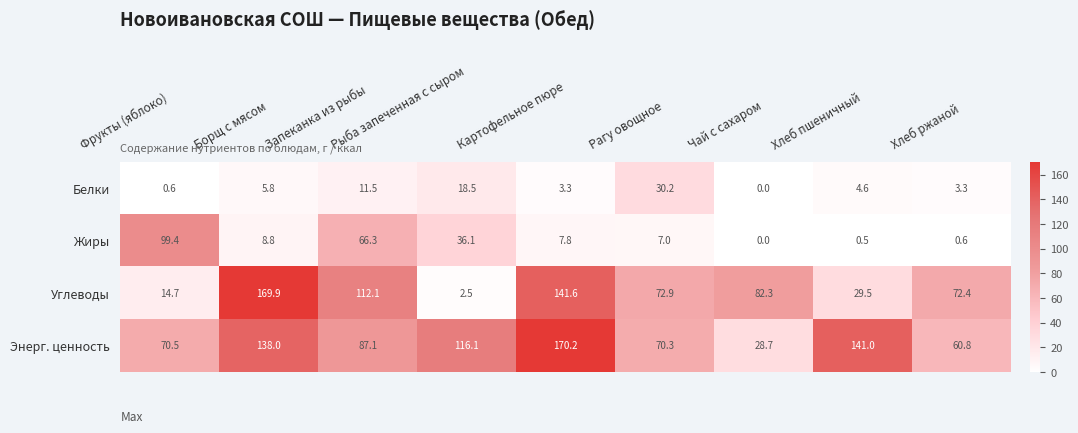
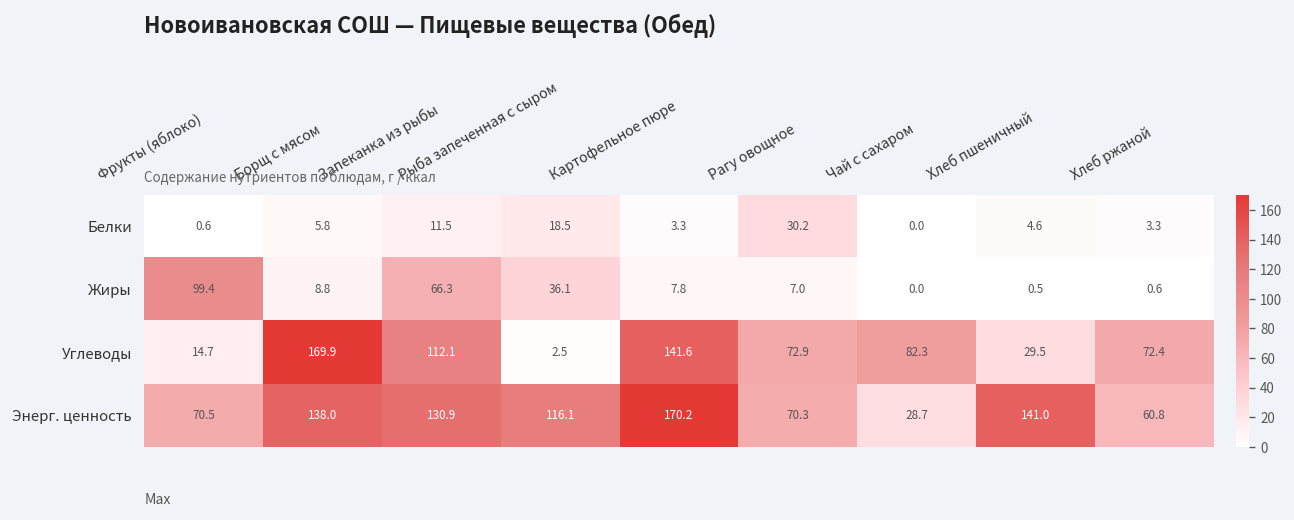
  {
    "Белки": {
      "Фрукты (яблоко)": 0.6,
      "Борщ с мясом": 5.8,
      "Запеканка из рыбы": 11.5,
      "Рыба запеченная с сыром": 18.5,
      "Картофельное пюре": 3.3,
      "Рагу овощное": 30.2,
      "Чай с сахаром": 0.0,
      "Хлеб пшеничный": 4.6,
      "Хлеб ржаной": 3.3
    },
    "Жиры": {
      "Фрукты (яблоко)": 99.4,
      "Борщ с мясом": 8.8,
      "Запеканка из рыбы": 66.3,
      "Рыба запеченная с сыром": 36.1,
      "Картофельное пюре": 7.8,
      "Рагу овощное": 7.0,
      "Чай с сахаром": 0.0,
      "Хлеб пшеничный": 0.5,
      "Хлеб ржаной": 0.6
    },
    "Углеводы": {
      "Фрукты (яблоко)": 14.7,
      "Борщ с мясом": 169.9,
      "Запеканка из рыбы": 112.1,
      "Рыба запеченная с сыром": 2.5,
      "Картофельное пюре": 141.6,
      "Рагу овощное": 72.9,
      "Чай с сахаром": 82.3,
      "Хлеб пшеничный": 29.5,
      "Хлеб ржаной": 72.4
    },
    "Энерг. ценность": {
      "Фрукты (яблоко)": 70.5,
      "Борщ с мясом": 138.0,
-     "Запеканка из рыбы": 87.1,
+     "Запеканка из рыбы": 130.9,
      "Рыба запеченная с сыром": 116.1,
      "Картофельное пюре": 170.2,
      "Рагу овощное": 70.3,
      "Чай с сахаром": 28.7,
      "Хлеб пшеничный": 141.0,
      "Хлеб ржаной": 60.8
    }
  }
